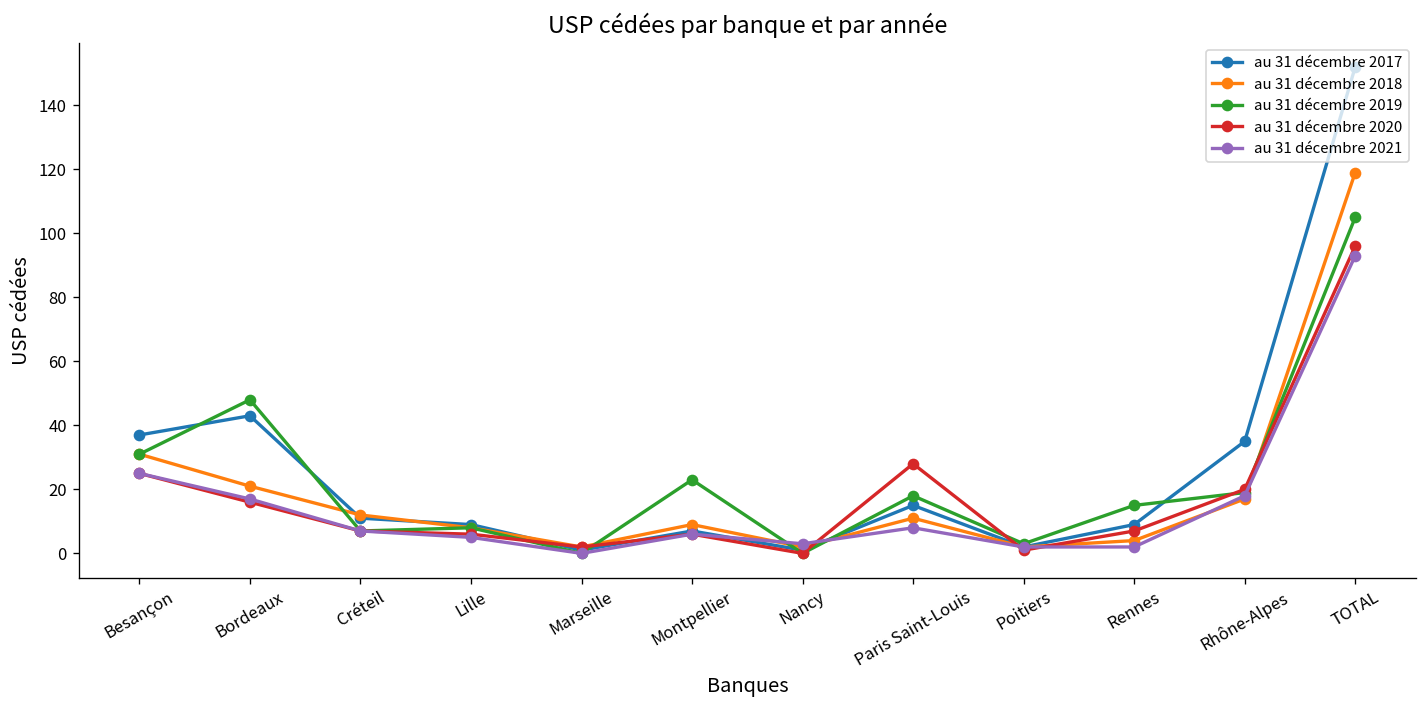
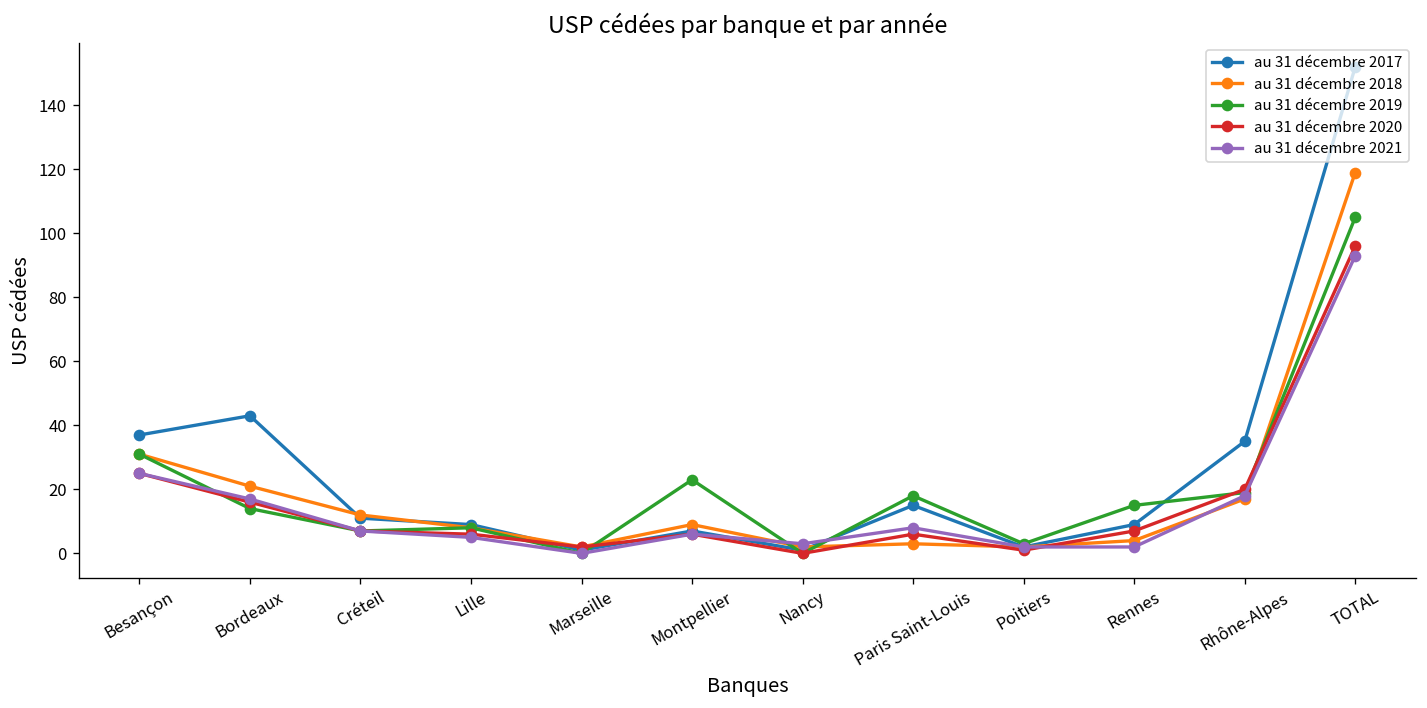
  {
    "au 31 décembre 2017": {
      "Besançon": 37,
      "Bordeaux": 43,
      "Créteil": 11,
      "Lille": 9,
      "Marseille": 1,
      "Montpellier": 7,
      "Nancy": 1,
      "Paris Saint-Louis": 15,
      "Rennes": 9,
      "Rhône-Alpes": 35
    },
    "au 31 décembre 2018": {
      "Bordeaux": 21,
      "Créteil": 12,
      "Montpellier": 9,
      "Nancy": 2,
-     "Paris Saint-Louis": 11,
+     "Paris Saint-Louis": 3,
      "Rennes": 4,
      "Rhône-Alpes": 17,
      "TOTAL": 119
    },
    "au 31 décembre 2019": {
-     "Bordeaux": 48,
+     "Bordeaux": 14,
      "Montpellier": 23,
      "Paris Saint-Louis": 18,
      "Poitiers": 3,
      "Rennes": 15,
      "Rhône-Alpes": 19,
      "TOTAL": 105
    },
    "au 31 décembre 2020": {
      "Bordeaux": 16,
      "Lille": 6,
-     "Paris Saint-Louis": 28,
+     "Paris Saint-Louis": 6,
      "Poitiers": 1,
      "Rennes": 7,
      "Rhône-Alpes": 20,
      "TOTAL": 96
    },
    "au 31 décembre 2021": {
      "Bordeaux": 17,
      "Lille": 5,
      "Nancy": 3,
      "Paris Saint-Louis": 8,
      "Rennes": 2,
      "Rhône-Alpes": 18,
      "TOTAL": 93
    }
  }
